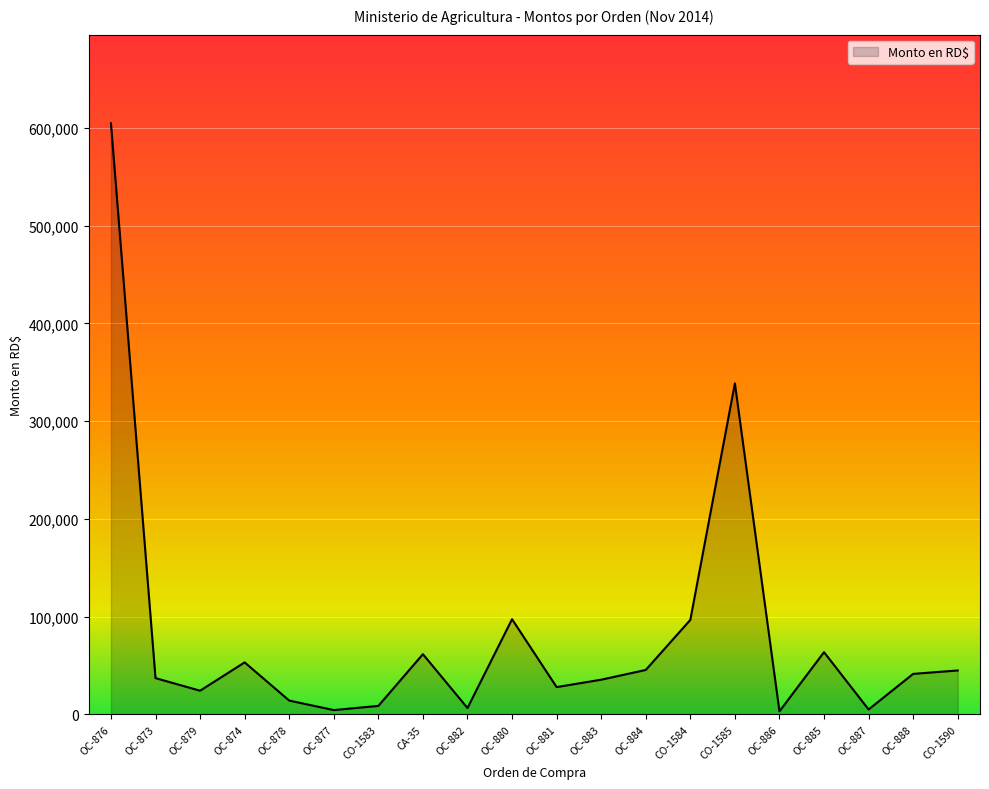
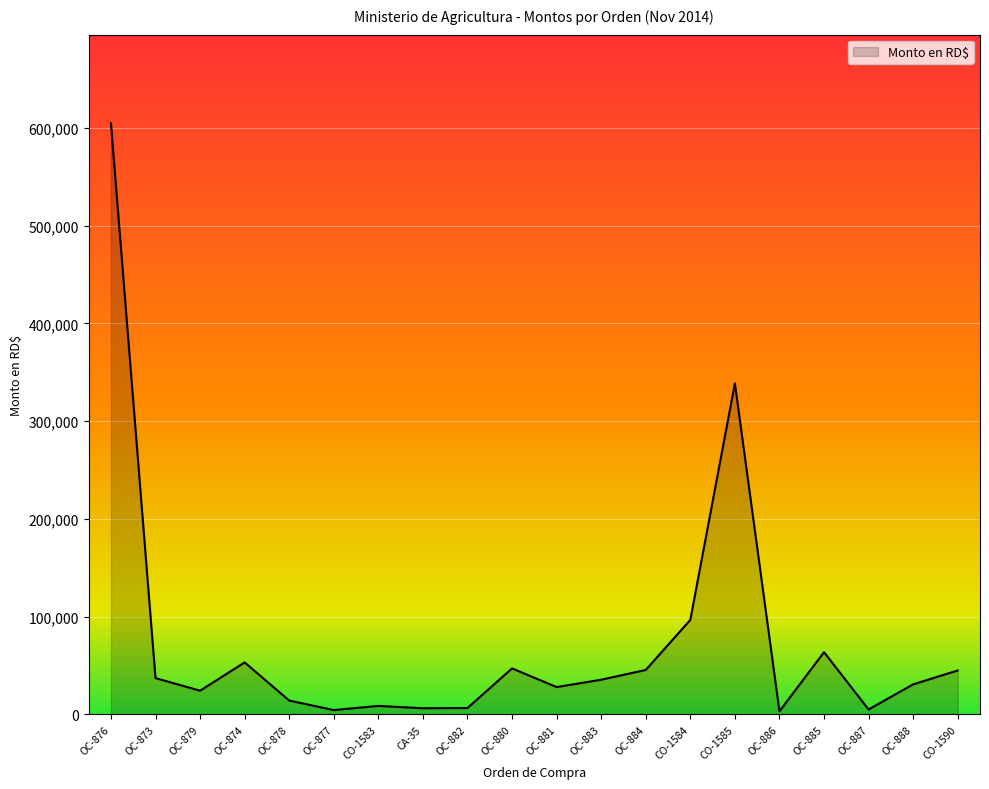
  {
    "OC-876": "600,000",
    "OC-873": "40,000",
    "OC-879": "20,000",
    "OC-874": "50,000",
    "OC-878": "10,000",
    "OC-877": "0",
    "CO-1583": "10,000",
-   "CA-35": "60,000",
+   "CA-35": "10,000",
    "OC-882": "10,000",
-   "OC-880": "100,000",
+   "OC-880": "50,000",
    "OC-881": "30,000",
    "OC-883": "40,000",
    "OC-884": "50,000",
    "CO-1584": "100,000",
    "CO-1585": "340,000",
    "OC-886": "0",
    "OC-885": "60,000",
    "OC-887": "10,000",
-   "OC-888": "40,000",
+   "OC-888": "30,000",
    "CO-1590": "50,000"
  }
